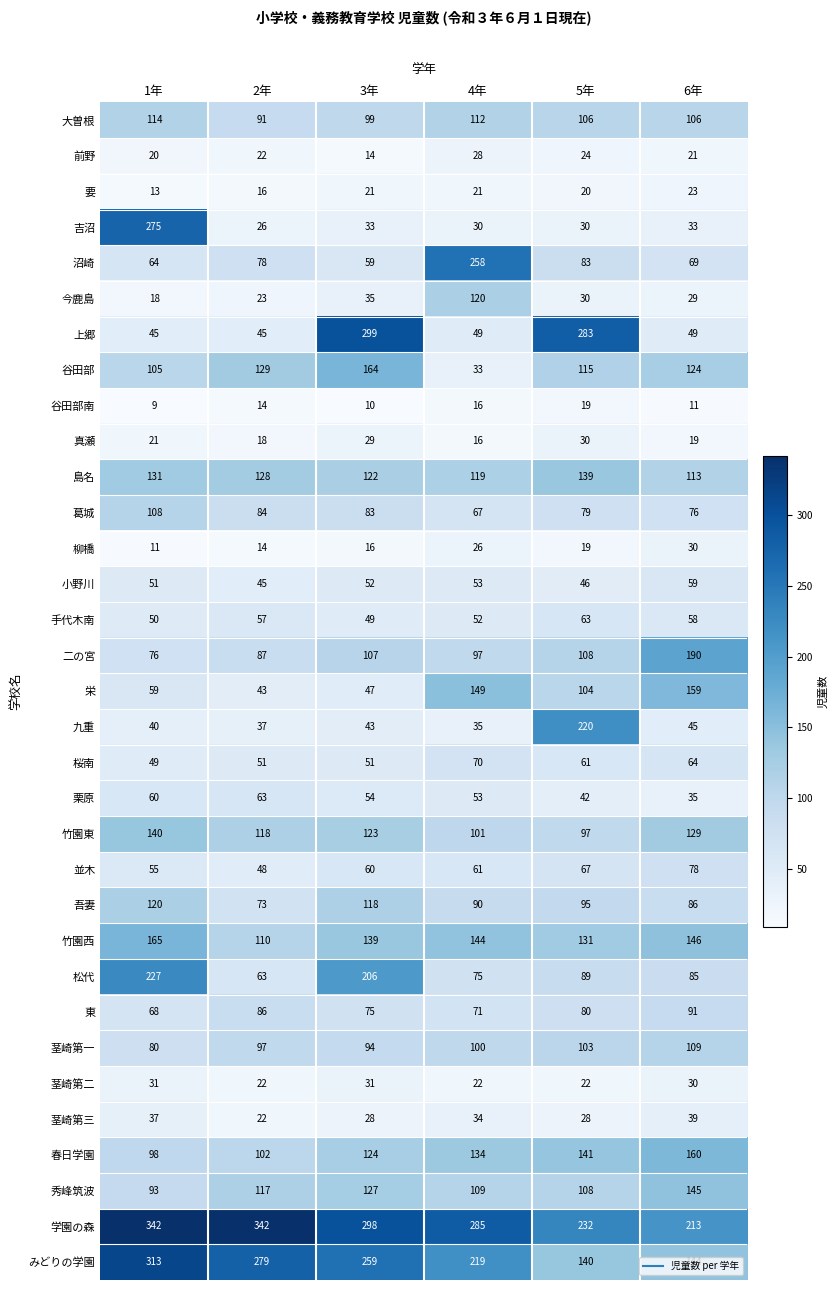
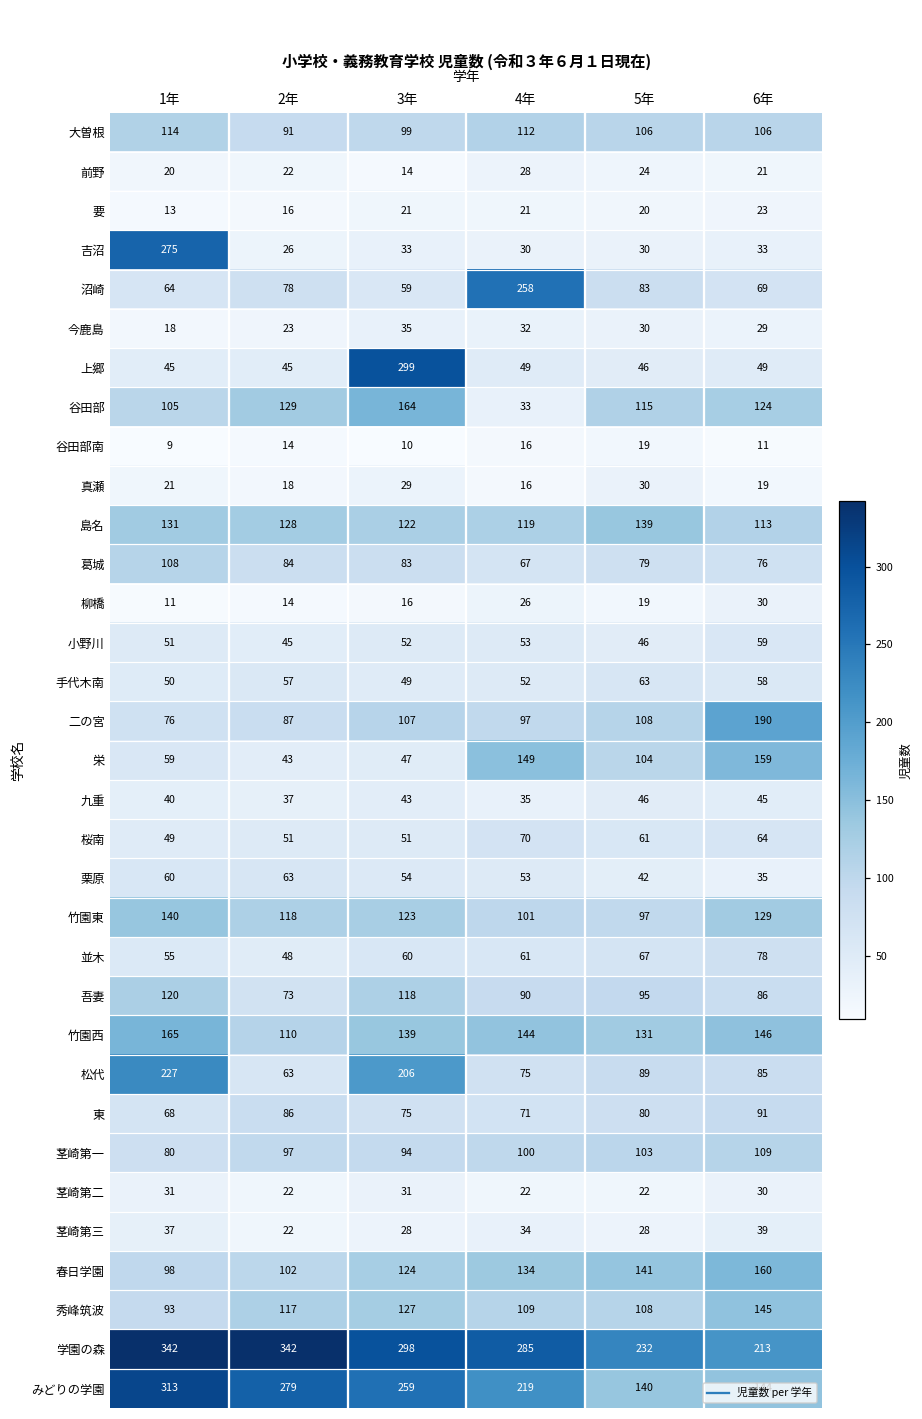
  {
    "大曽根": {
      "1年": 114,
      "2年": 91,
      "3年": 99,
      "4年": 112,
      "5年": 106,
      "6年": 106
    },
    "前野": {
      "1年": 20,
      "2年": 22,
      "3年": 14,
      "4年": 28,
      "5年": 24,
      "6年": 21
    },
    "要": {
      "1年": 13,
      "2年": 16,
      "3年": 21,
      "4年": 21,
      "5年": 20,
      "6年": 23
    },
    "吉沼": {
      "1年": 275,
      "2年": 26,
      "3年": 33,
      "4年": 30,
      "5年": 30,
      "6年": 33
    },
    "沼崎": {
      "1年": 64,
      "2年": 78,
      "3年": 59,
      "4年": 258,
      "5年": 83,
      "6年": 69
    },
    "今鹿島": {
      "1年": 18,
      "2年": 23,
      "3年": 35,
-     "4年": 120,
+     "4年": 32,
      "5年": 30,
      "6年": 29
    },
    "上郷": {
      "1年": 45,
      "2年": 45,
      "3年": 299,
      "4年": 49,
-     "5年": 283,
+     "5年": 46,
      "6年": 49
    },
    "谷田部": {
      "1年": 105,
      "2年": 129,
      "3年": 164,
      "4年": 33,
      "5年": 115,
      "6年": 124
    },
    "谷田部南": {
      "1年": 9,
      "2年": 14,
      "3年": 10,
      "4年": 16,
      "5年": 19,
      "6年": 11
    },
    "真瀬": {
      "1年": 21,
      "2年": 18,
      "3年": 29,
      "4年": 16,
      "5年": 30,
      "6年": 19
    },
    "島名": {
      "1年": 131,
      "2年": 128,
      "3年": 122,
      "4年": 119,
      "5年": 139,
      "6年": 113
    },
    "葛城": {
      "1年": 108,
      "2年": 84,
      "3年": 83,
      "4年": 67,
      "5年": 79,
      "6年": 76
    },
    "柳橋": {
      "1年": 11,
      "2年": 14,
      "3年": 16,
      "4年": 26,
      "5年": 19,
      "6年": 30
    },
    "小野川": {
      "1年": 51,
      "2年": 45,
      "3年": 52,
      "4年": 53,
      "5年": 46,
      "6年": 59
    },
    "手代木南": {
      "1年": 50,
      "2年": 57,
      "3年": 49,
      "4年": 52,
      "5年": 63,
      "6年": 58
    },
    "二の宮": {
      "1年": 76,
      "2年": 87,
      "3年": 107,
      "4年": 97,
      "5年": 108,
      "6年": 190
    },
    "栄": {
      "1年": 59,
      "2年": 43,
      "3年": 47,
      "4年": 149,
      "5年": 104,
      "6年": 159
    },
    "九重": {
      "1年": 40,
      "2年": 37,
      "3年": 43,
      "4年": 35,
-     "5年": 220,
+     "5年": 46,
      "6年": 45
    },
    "桜南": {
      "1年": 49,
      "2年": 51,
      "3年": 51,
      "4年": 70,
      "5年": 61,
      "6年": 64
    },
    "栗原": {
      "1年": 60,
      "2年": 63,
      "3年": 54,
      "4年": 53,
      "5年": 42,
      "6年": 35
    },
    "竹園東": {
      "1年": 140,
      "2年": 118,
      "3年": 123,
      "4年": 101,
      "5年": 97,
      "6年": 129
    },
    "並木": {
      "1年": 55,
      "2年": 48,
      "3年": 60,
      "4年": 61,
      "5年": 67,
      "6年": 78
    },
    "吾妻": {
      "1年": 120,
      "2年": 73,
      "3年": 118,
      "4年": 90,
      "5年": 95,
      "6年": 86
    },
    "竹園西": {
      "1年": 165,
      "2年": 110,
      "3年": 139,
      "4年": 144,
      "5年": 131,
      "6年": 146
    },
    "松代": {
      "1年": 227,
      "2年": 63,
      "3年": 206,
      "4年": 75,
      "5年": 89,
      "6年": 85
    },
    "東": {
      "1年": 68,
      "2年": 86,
      "3年": 75,
      "4年": 71,
      "5年": 80,
      "6年": 91
    },
    "茎崎第一": {
      "1年": 80,
      "2年": 97,
      "3年": 94,
      "4年": 100,
      "5年": 103,
      "6年": 109
    },
    "茎崎第二": {
      "1年": 31,
      "2年": 22,
      "3年": 31,
      "4年": 22,
      "5年": 22,
      "6年": 30
    },
    "茎崎第三": {
      "1年": 37,
      "2年": 22,
      "3年": 28,
      "4年": 34,
      "5年": 28,
      "6年": 39
    },
    "春日学園": {
      "1年": 98,
      "2年": 102,
      "3年": 124,
      "4年": 134,
      "5年": 141,
      "6年": 160
    },
    "秀峰筑波": {
      "1年": 93,
      "2年": 117,
      "3年": 127,
      "4年": 109,
      "5年": 108,
      "6年": 145
    },
    "学園の森": {
      "1年": 342,
      "2年": 342,
      "3年": 298,
      "4年": 285,
      "5年": 232,
      "6年": 213
    },
    "みどりの学園": {
      "1年": 313,
      "2年": 279,
      "3年": 259,
      "4年": 219,
      "5年": 140
    }
  }
